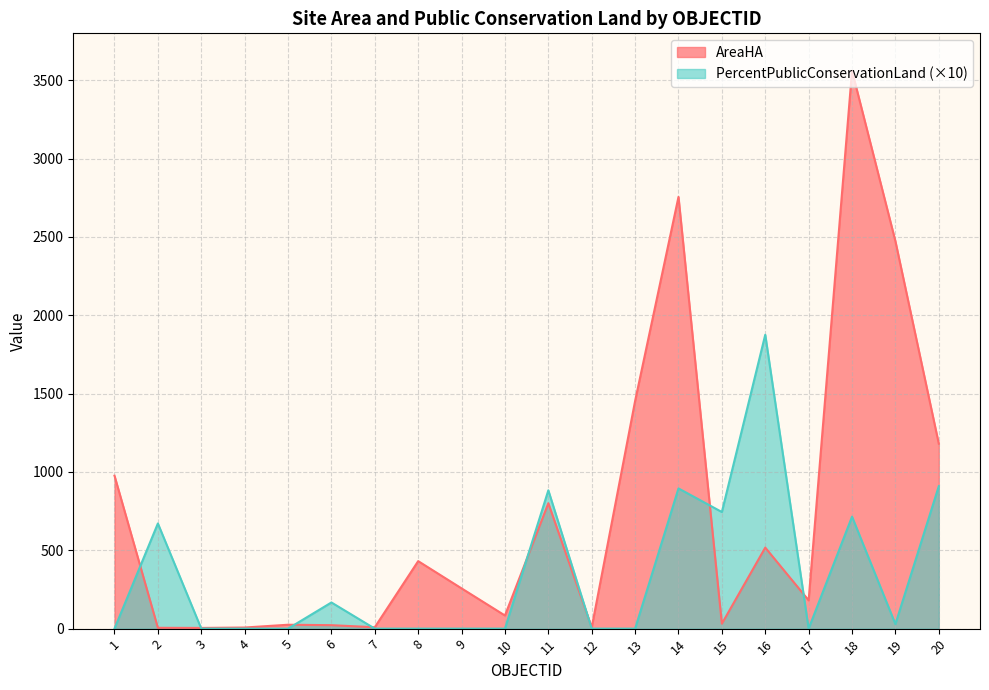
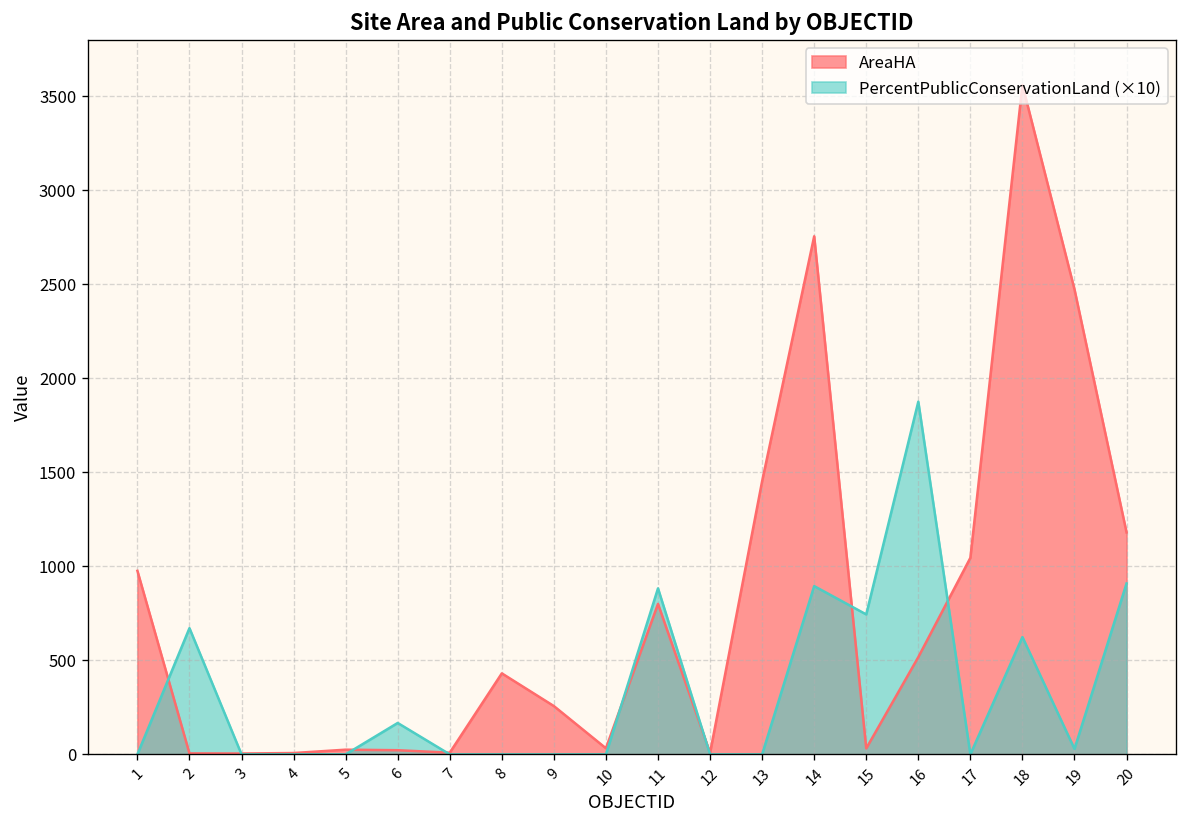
  {
    "AreaHA": {
      "1": 980,
      "2": 10,
      "5": 20,
      "6": 20,
      "8": 430,
      "9": 260,
-     "10": 80,
+     "10": 30,
      "11": 800,
      "13": 1450,
      "14": 2760,
      "15": 30,
      "16": 520,
-     "17": 180,
+     "17": 1050,
      "19": 2470,
      "20": 1180
    },
    "PercentPublicConservationLand (×10)": {
      "1": 0,
      "2": 670,
      "5": 0,
      "6": 170,
      "8": 0,
      "9": 0,
      "10": 0,
      "11": 880,
      "13": 0,
      "14": 900,
      "15": 740,
      "16": 1880,
      "17": 0,
-     "18": 710,
+     "18": 620,
      "19": 30,
      "20": 910
    }
  }
